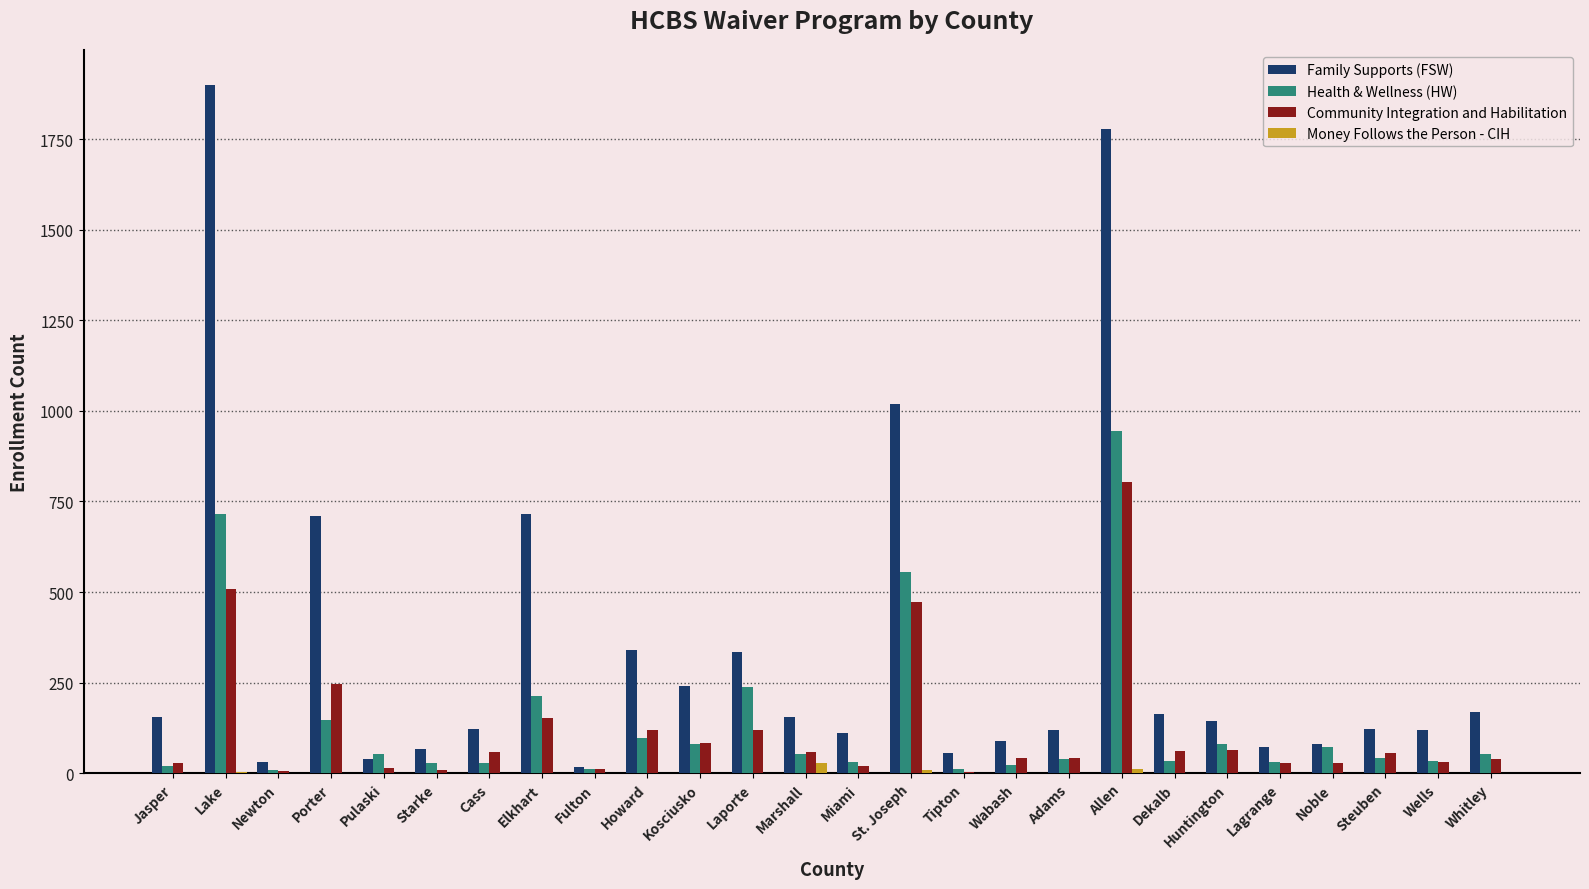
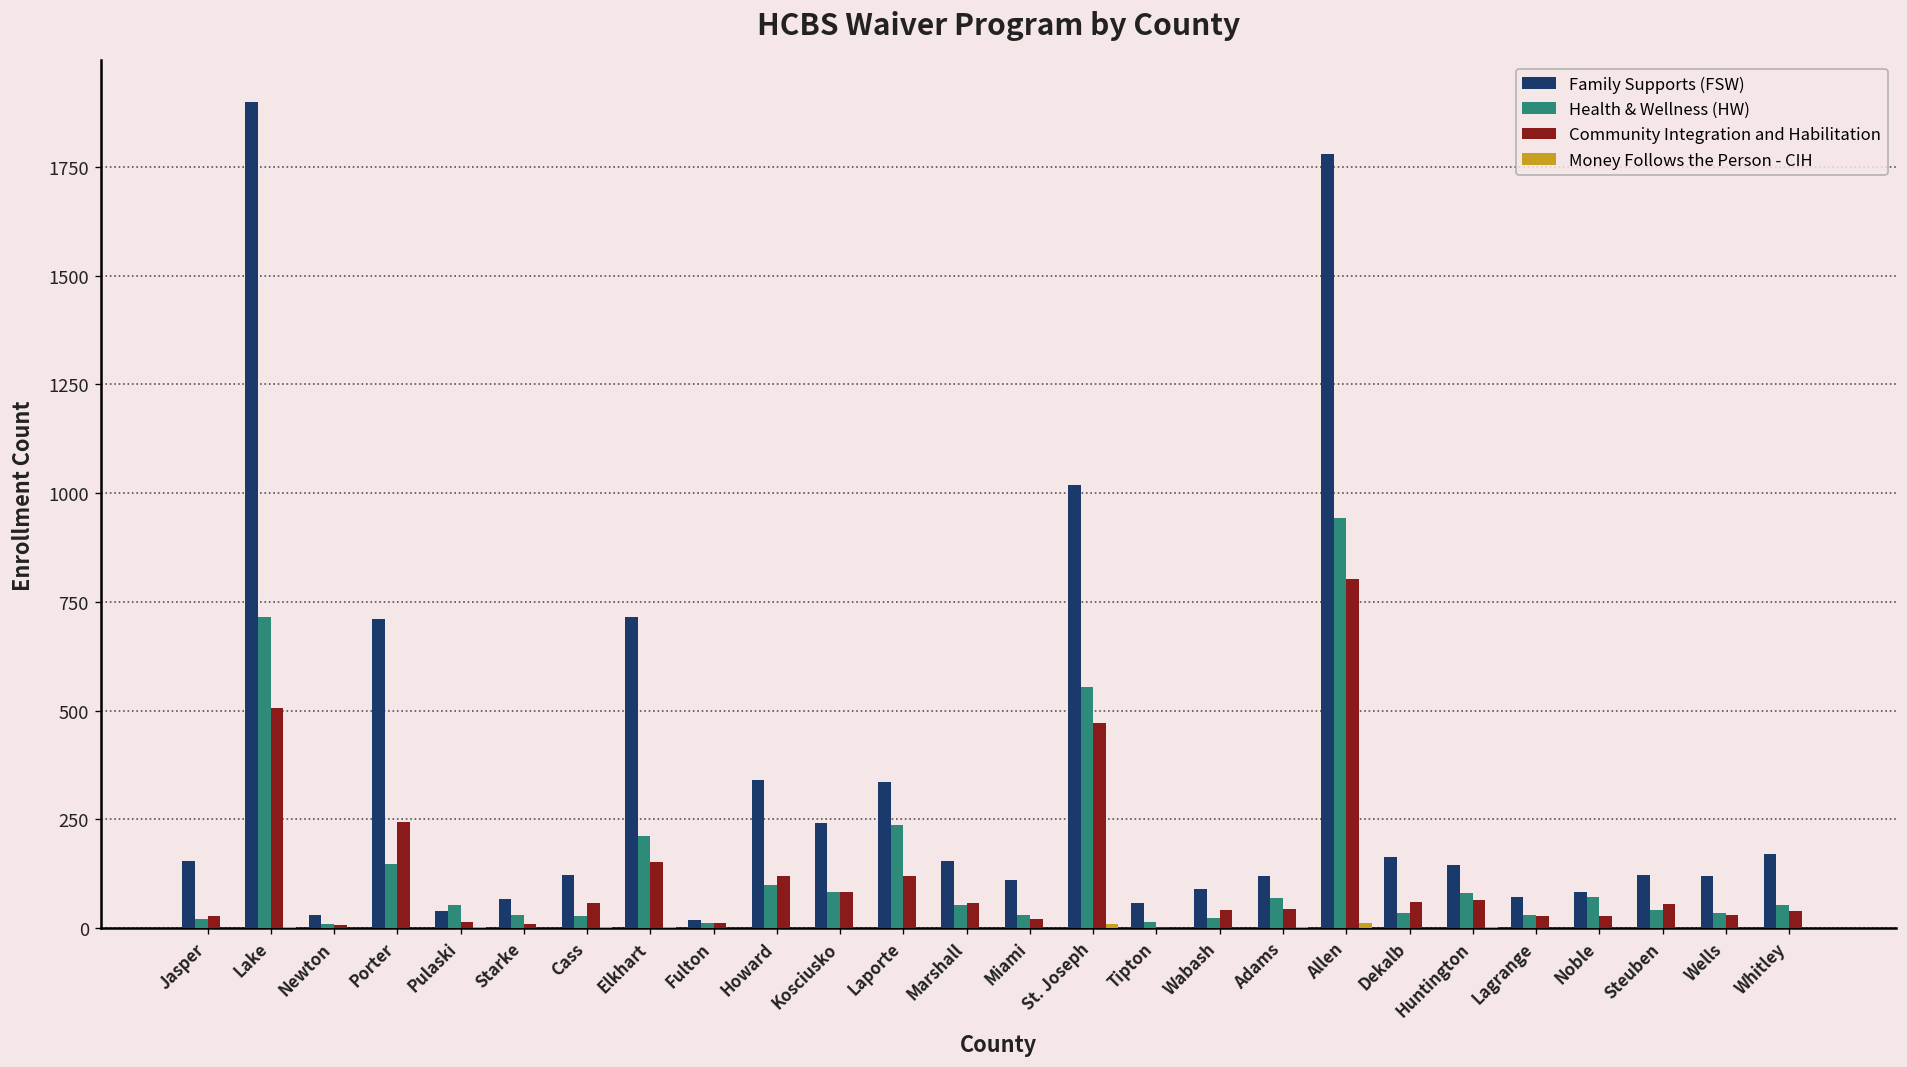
  {
    "Family Supports (FSW)": {
      "Jasper": 160,
      "Lake": 1900,
      "Newton": 30,
      "Porter": 710,
      "Pulaski": 40,
      "Starke": 70,
      "Cass": 120,
      "Elkhart": 720,
      "Fulton": 20,
      "Howard": 340,
      "Kosciusko": 240,
      "Laporte": 340,
      "Marshall": 160,
      "Miami": 110,
      "St. Joseph": 1020,
      "Tipton": 60,
      "Wabash": 90,
      "Adams": 120,
      "Allen": 1780,
      "Dekalb": 160,
      "Huntington": 140,
      "Lagrange": 70,
      "Noble": 80,
      "Steuben": 120,
      "Wells": 120,
      "Whitley": 170
    },
    "Health & Wellness (HW)": {
      "Jasper": 20,
      "Lake": 720,
      "Newton": 10,
      "Porter": 150,
      "Pulaski": 50,
      "Starke": 30,
      "Cass": 30,
      "Elkhart": 210,
      "Fulton": 10,
      "Howard": 100,
      "Kosciusko": 80,
      "Laporte": 240,
      "Marshall": 50,
      "Miami": 30,
      "St. Joseph": 560,
      "Tipton": 10,
      "Wabash": 20,
-     "Adams": 40,
+     "Adams": 70,
      "Allen": 940,
      "Dekalb": 30,
      "Huntington": 80,
      "Lagrange": 30,
      "Noble": 70,
      "Steuben": 40,
      "Wells": 40,
      "Whitley": 50
    },
    "Community Integration and Habilitation": {
      "Jasper": 30,
      "Lake": 510,
      "Porter": 250,
      "Pulaski": 20,
      "Starke": 10,
      "Cass": 60,
      "Elkhart": 150,
      "Fulton": 10,
      "Howard": 120,
      "Kosciusko": 80,
      "Laporte": 120,
      "Marshall": 60,
      "Miami": 20,
      "St. Joseph": 470,
      "Wabash": 40,
      "Adams": 40,
      "Allen": 800,
      "Dekalb": 60,
      "Huntington": 60,
      "Lagrange": 30,
      "Noble": 30,
      "Steuben": 60,
      "Wells": 30,
      "Whitley": 40
    },
    "Money Follows the Person - CIH": {
      "Jasper": 0,
      "Starke": 0,
      "Howard": 0,
-     "Marshall": 30,
+     "Marshall": 0,
      "St. Joseph": 10,
      "Tipton": 0,
      "Allen": 10,
      "Dekalb": 0,
      "Lagrange": 0,
      "Noble": 0,
      "Steuben": 0,
      "Whitley": 0
    }
  }
